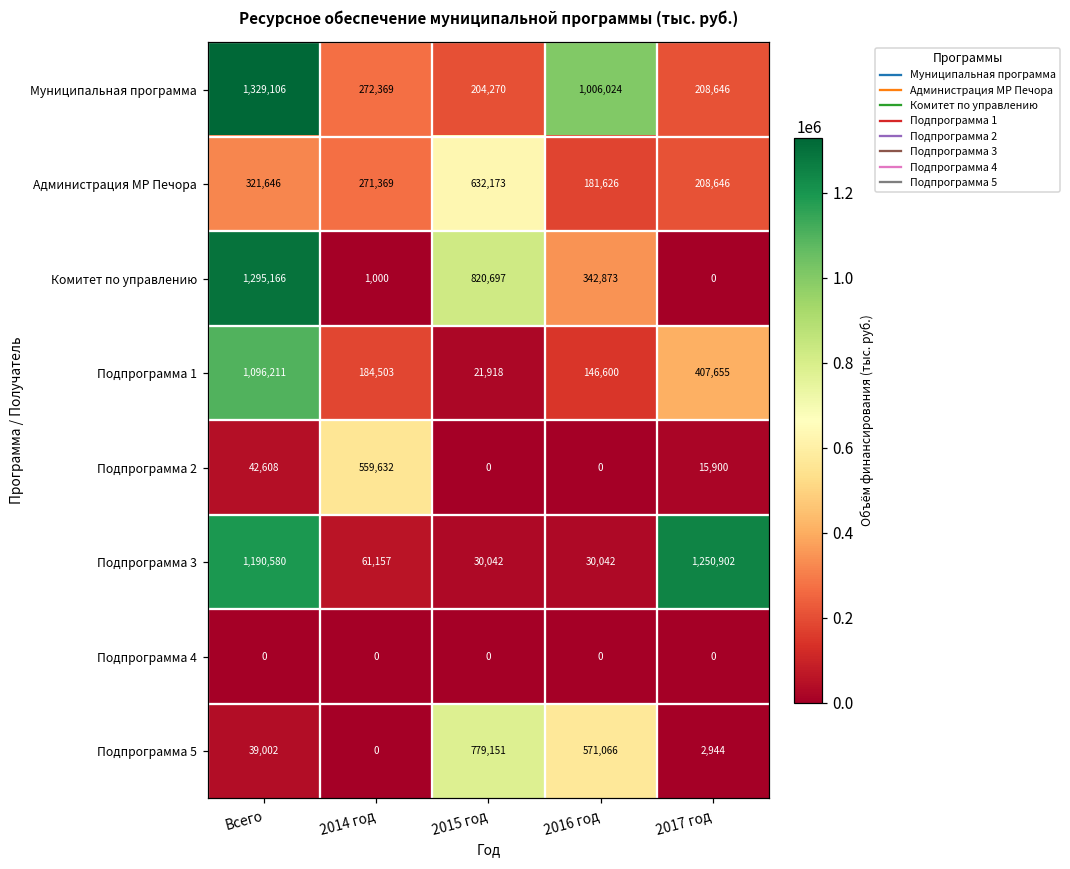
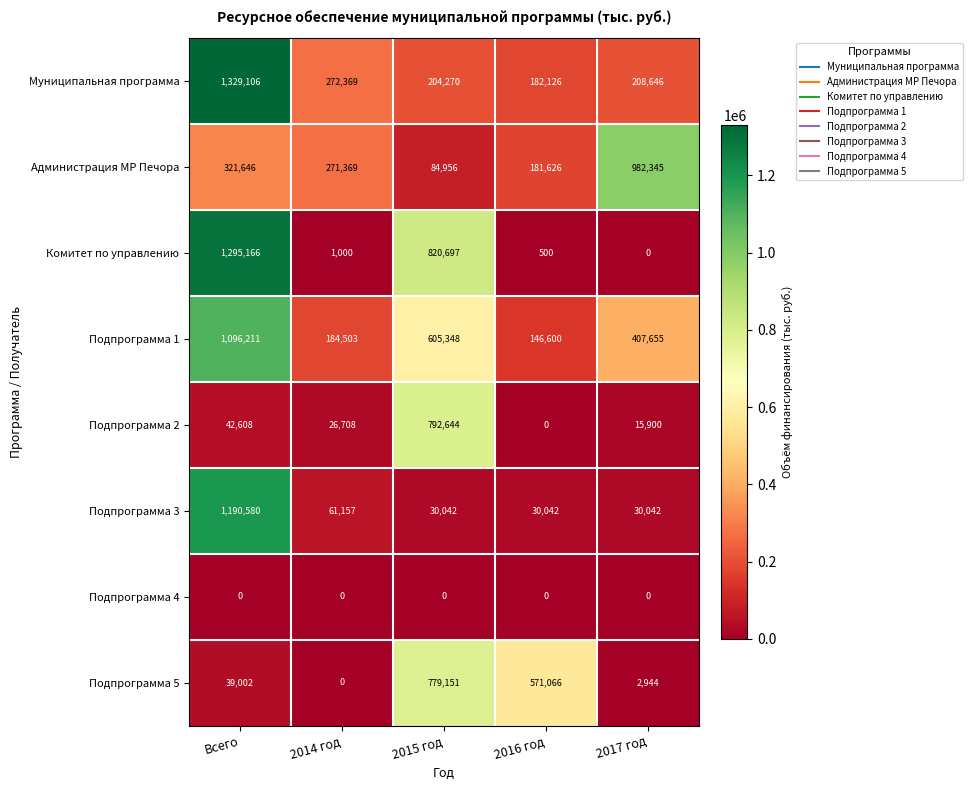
  {
    "Муниципальная программа": {
      "Всего": "1,329,106",
      "2014 год": "272,369",
      "2015 год": "204,270",
-     "2016 год": "1,006,024",
+     "2016 год": "182,126",
      "2017 год": "208,646"
    },
    "Администрация МР Печора": {
      "Всего": "321,646",
      "2014 год": "271,369",
-     "2015 год": "632,173",
+     "2015 год": "84,956",
      "2016 год": "181,626",
-     "2017 год": "208,646"
+     "2017 год": "982,345"
    },
    "Комитет по управлению": {
      "Всего": "1,295,166",
      "2014 год": "1,000",
      "2015 год": "820,697",
-     "2016 год": "342,873",
+     "2016 год": "500",
      "2017 год": "0"
    },
    "Подпрограмма 1": {
      "Всего": "1,096,211",
      "2014 год": "184,503",
-     "2015 год": "21,918",
+     "2015 год": "605,348",
      "2016 год": "146,600",
      "2017 год": "407,655"
    },
    "Подпрограмма 2": {
      "Всего": "42,608",
-     "2014 год": "559,632",
-     "2015 год": "0",
+     "2014 год": "26,708",
+     "2015 год": "792,644",
      "2016 год": "0",
      "2017 год": "15,900"
    },
    "Подпрограмма 3": {
      "Всего": "1,190,580",
      "2014 год": "61,157",
      "2015 год": "30,042",
      "2016 год": "30,042",
-     "2017 год": "1,250,902"
+     "2017 год": "30,042"
    },
    "Подпрограмма 4": {
      "Всего": "0",
      "2014 год": "0",
      "2015 год": "0",
      "2016 год": "0",
      "2017 год": "0"
    },
    "Подпрограмма 5": {
      "Всего": "39,002",
      "2014 год": "0",
      "2015 год": "779,151",
      "2016 год": "571,066",
      "2017 год": "2,944"
    }
  }
